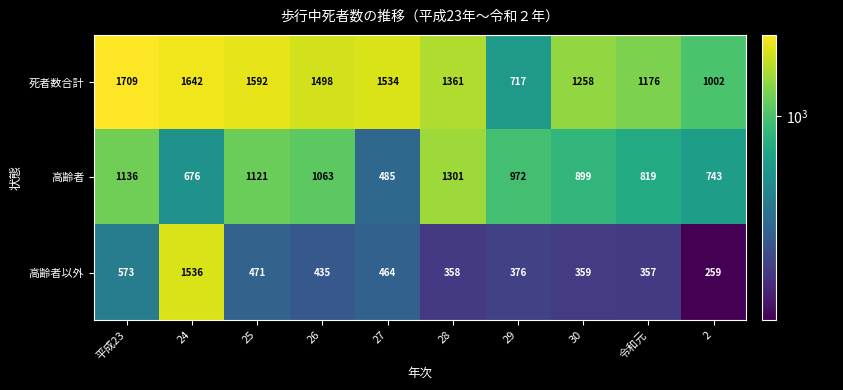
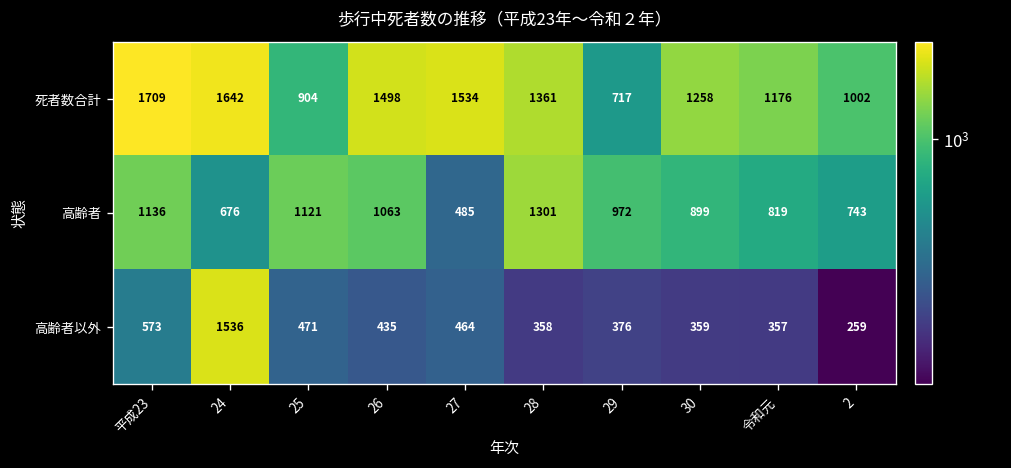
  {
    "死者数合計": {
      "平成23": 1709,
      "24": 1642,
-     "25": 1592,
+     "25": 904,
      "26": 1498,
      "27": 1534,
      "28": 1361,
      "29": 717,
      "30": 1258,
      "令和元": 1176,
      "2": 1002
    },
    "高齢者": {
      "平成23": 1136,
      "24": 676,
      "25": 1121,
      "26": 1063,
      "27": 485,
      "28": 1301,
      "29": 972,
      "30": 899,
      "令和元": 819,
      "2": 743
    },
    "高齢者以外": {
      "平成23": 573,
      "24": 1536,
      "25": 471,
      "26": 435,
      "27": 464,
      "28": 358,
      "29": 376,
      "30": 359,
      "令和元": 357,
      "2": 259
    }
  }
